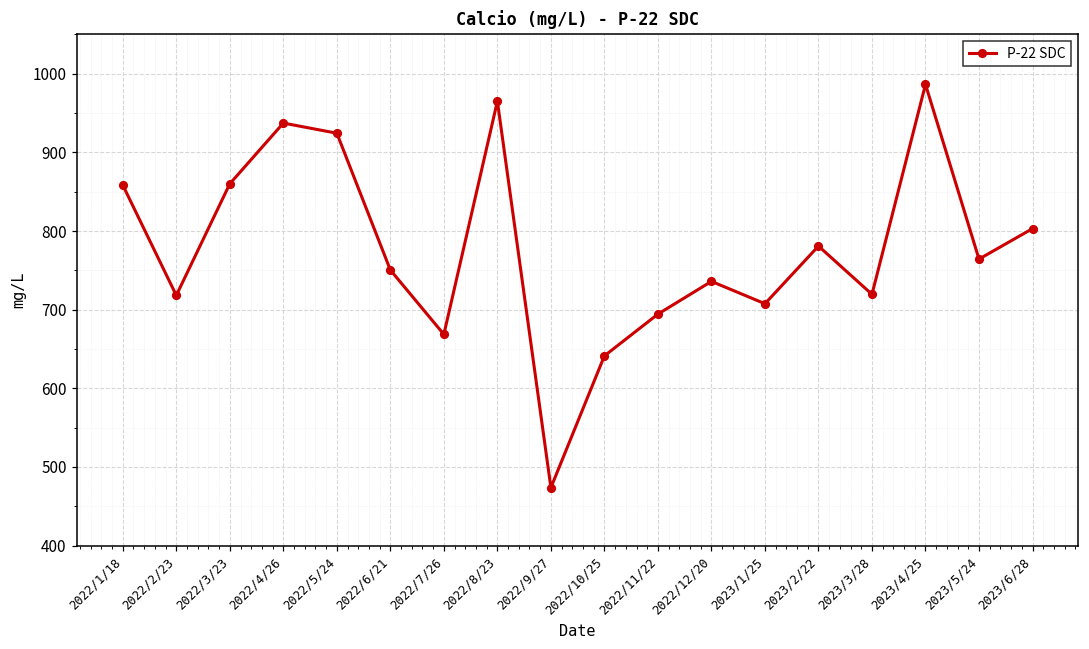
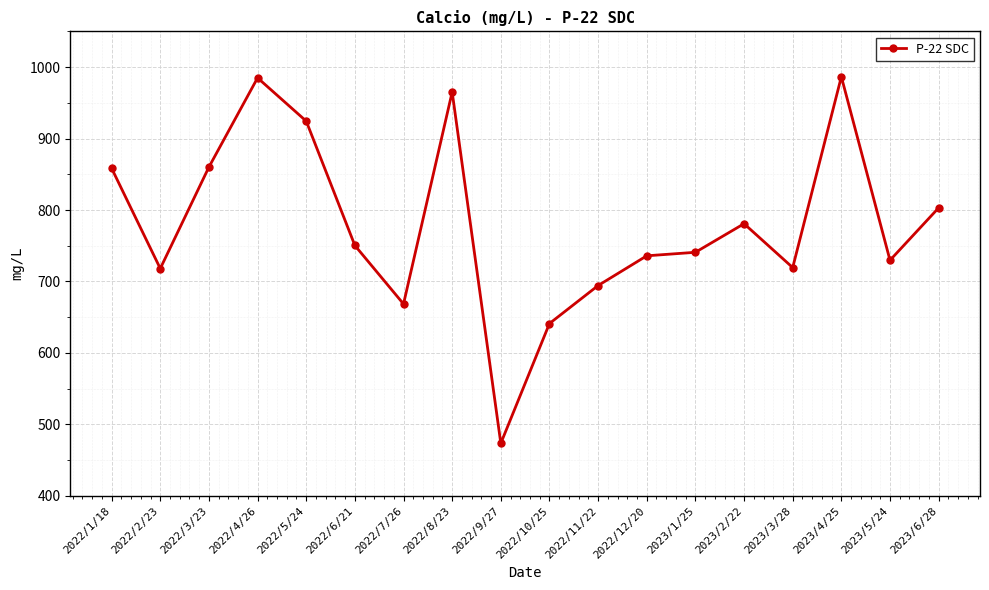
  {
    "2022/1/18": 860,
    "2022/2/23": 720,
    "2022/3/23": 860,
-   "2022/4/26": 940,
+   "2022/4/26": 980,
    "2022/5/24": 920,
    "2022/6/21": 750,
    "2022/7/26": 670,
    "2022/8/23": 970,
    "2022/9/27": 470,
    "2022/10/25": 640,
    "2022/11/22": 690,
    "2022/12/20": 740,
-   "2023/1/25": 710,
+   "2023/1/25": 740,
    "2023/2/22": 780,
    "2023/3/28": 720,
    "2023/4/25": 990,
-   "2023/5/24": 760,
+   "2023/5/24": 730,
    "2023/6/28": 800
  }
